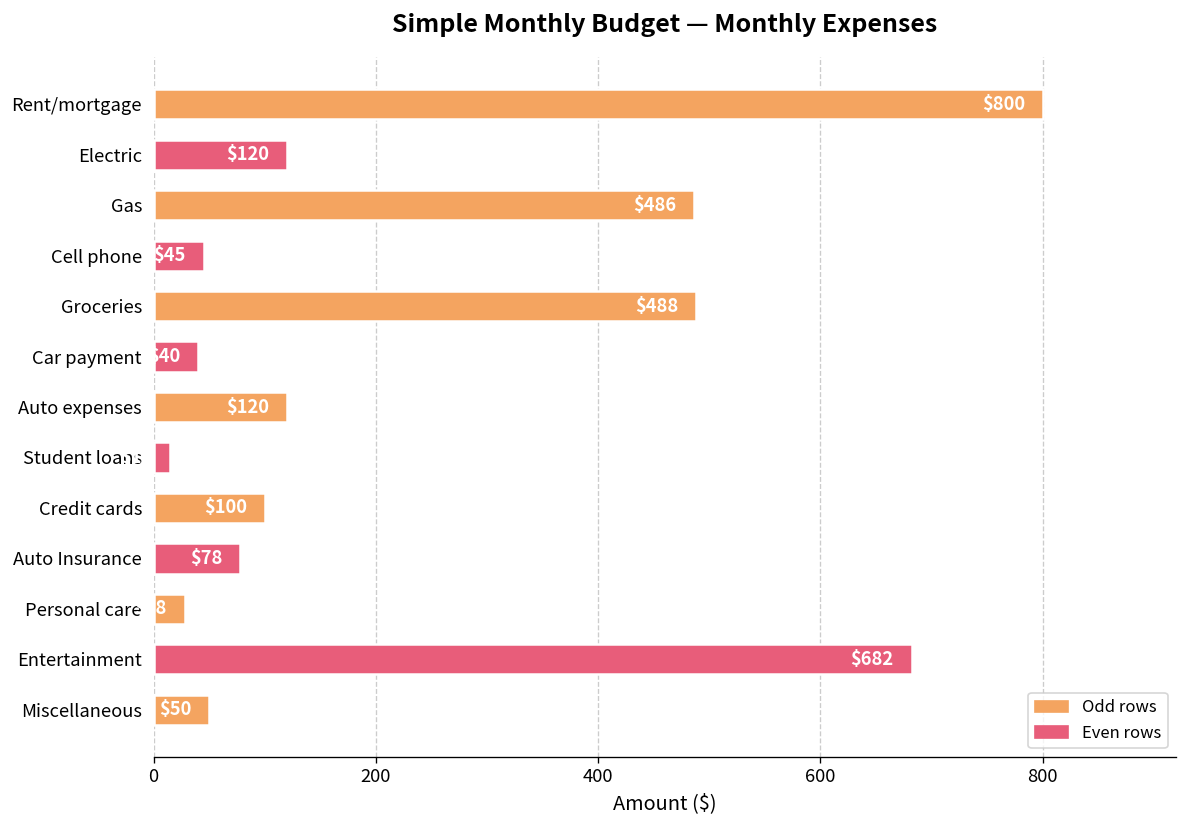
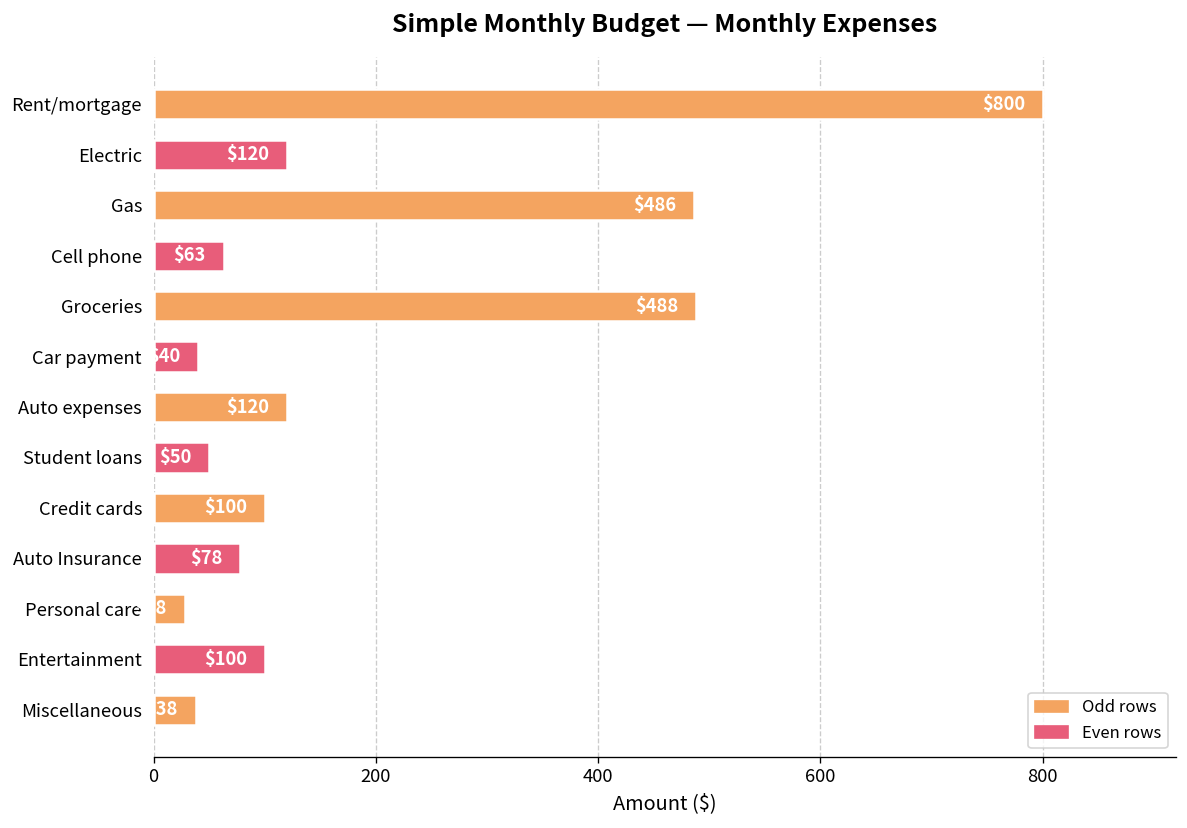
  {
    "Rent/mortgage": "$800",
    "Electric": "$120",
    "Gas": "$486",
-   "Cell phone": "$45",
+   "Cell phone": "$63",
    "Groceries": "$488",
    "Car payment": "$40",
    "Auto expenses": "$120",
-   "Student loans": "20",
+   "Student loans": "50",
    "Credit cards": "$100",
    "Auto Insurance": "$78",
-   "Entertainment": "$682",
-   "Miscellaneous": "$50"
+   "Entertainment": "$100",
+   "Miscellaneous": "$38"
  }
